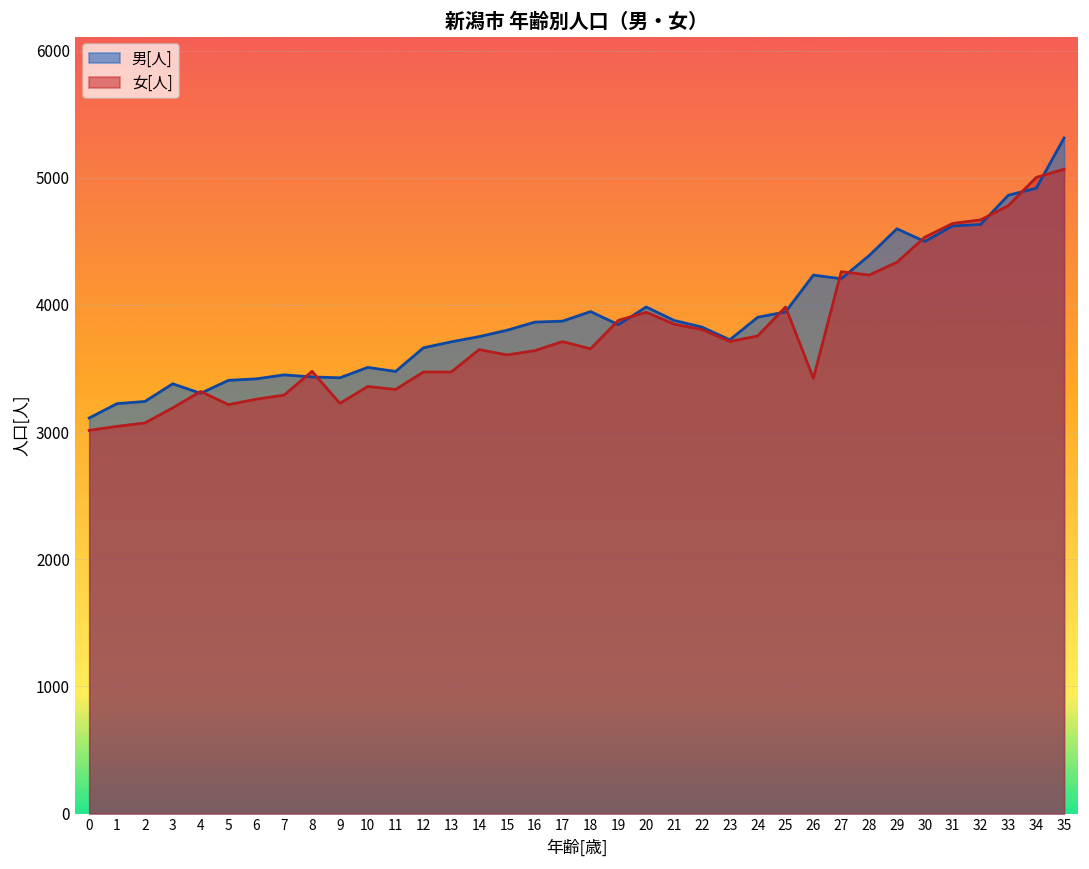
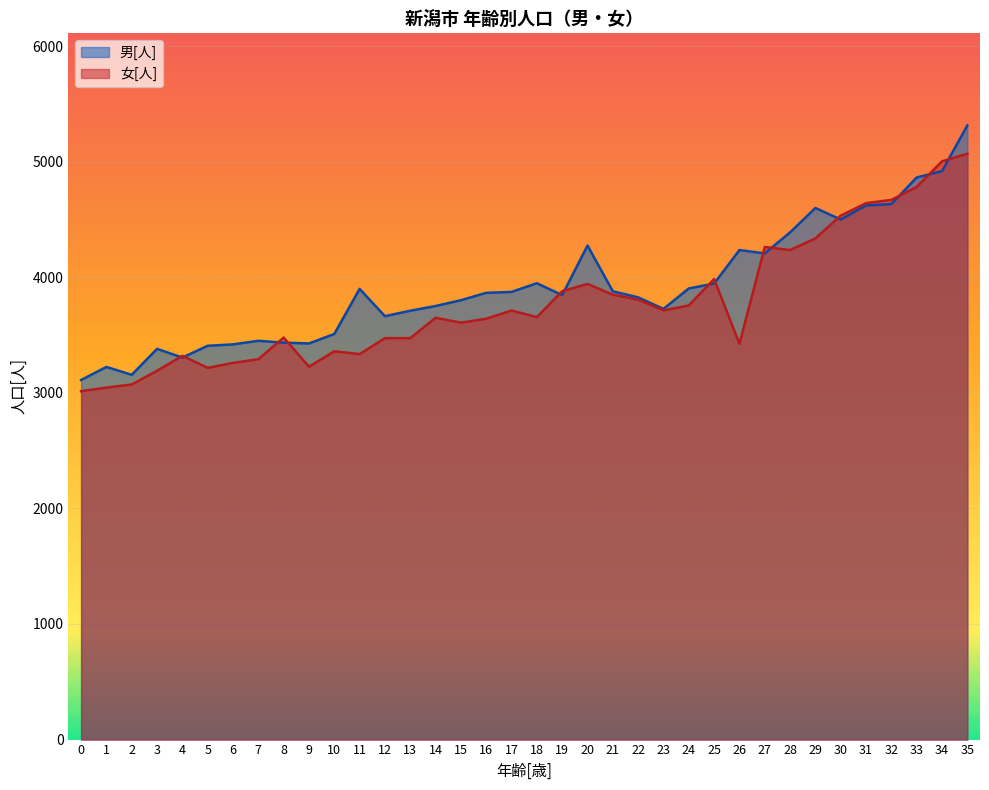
  {
    "男[人]": {
      "0": 3110,
      "1": 3220,
-     "2": 3240,
+     "2": 3160,
      "3": 3380,
      "5": 3410,
      "6": 3420,
      "7": 3450,
      "8": 3430,
      "9": 3430,
      "10": 3510,
-     "11": 3480,
+     "11": 3900,
      "12": 3660,
      "13": 3710,
      "14": 3750,
      "15": 3800,
      "16": 3870,
      "17": 3870,
      "18": 3950,
      "19": 3850,
-     "20": 3980,
+     "20": 4270,
      "21": 3880,
      "24": 3900,
      "25": 3950,
      "26": 4240,
      "27": 4210,
      "28": 4390,
      "29": 4600,
      "30": 4500,
      "32": 4630,
      "33": 4860,
      "34": 4920,
      "35": 5310
    },
    "女[人]": {
      "0": 3010,
      "1": 3050,
      "2": 3070,
      "3": 3190,
      "5": 3220,
      "6": 3260,
      "7": 3290,
      "8": 3480,
      "9": 3230,
      "10": 3360,
      "11": 3340,
      "12": 3470,
      "13": 3470,
      "14": 3650,
      "15": 3610,
      "16": 3640,
      "17": 3710,
      "18": 3660,
      "19": 3880,
      "20": 3940,
      "21": 3850,
      "24": 3760,
      "25": 3980,
      "26": 3420,
      "27": 4260,
      "28": 4240,
      "29": 4340,
      "30": 4530,
      "32": 4670,
      "33": 4780,
      "34": 5000,
      "35": 5070
    }
  }
